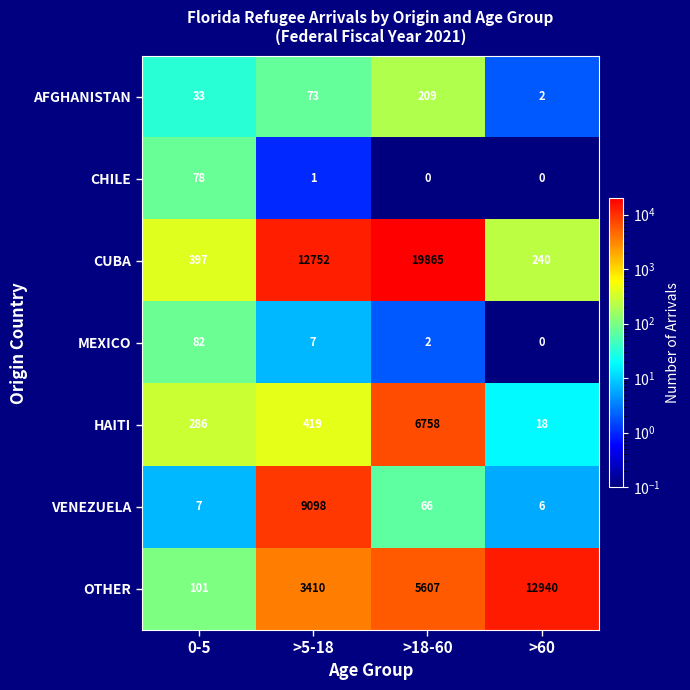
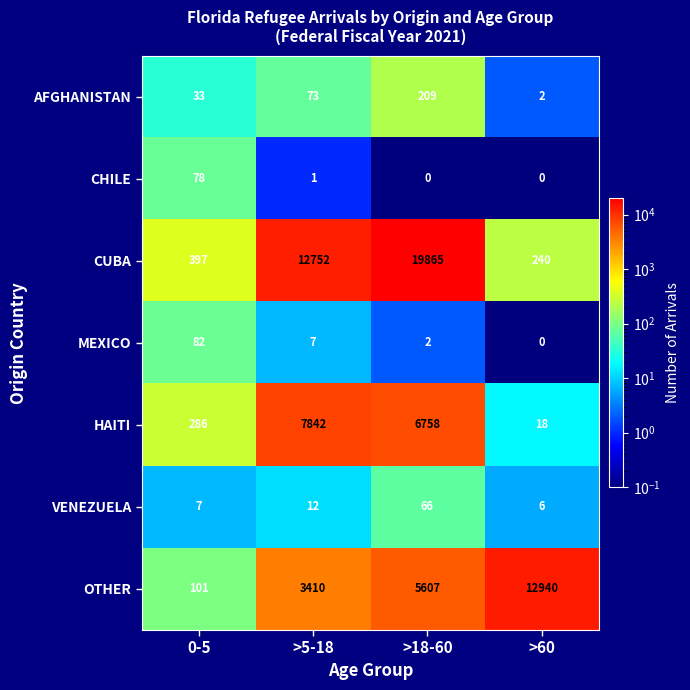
  {
    "AFGHANISTAN": {
      "0-5": 33,
      ">5-18": 73,
      ">18-60": 209,
      ">60": 2
    },
    "CHILE": {
      "0-5": 78,
      ">5-18": 1,
      ">18-60": 0,
      ">60": 0
    },
    "CUBA": {
      "0-5": 397,
      ">5-18": 12752,
      ">18-60": 19865,
      ">60": 240
    },
    "MEXICO": {
      "0-5": 82,
      ">5-18": 7,
      ">18-60": 2,
      ">60": 0
    },
    "HAITI": {
      "0-5": 286,
-     ">5-18": 419,
+     ">5-18": 7842,
      ">18-60": 6758,
      ">60": 18
    },
    "VENEZUELA": {
      "0-5": 7,
-     ">5-18": 9098,
+     ">5-18": 12,
      ">18-60": 66,
      ">60": 6
    },
    "OTHER": {
      "0-5": 101,
      ">5-18": 3410,
      ">18-60": 5607,
      ">60": 12940
    }
  }
